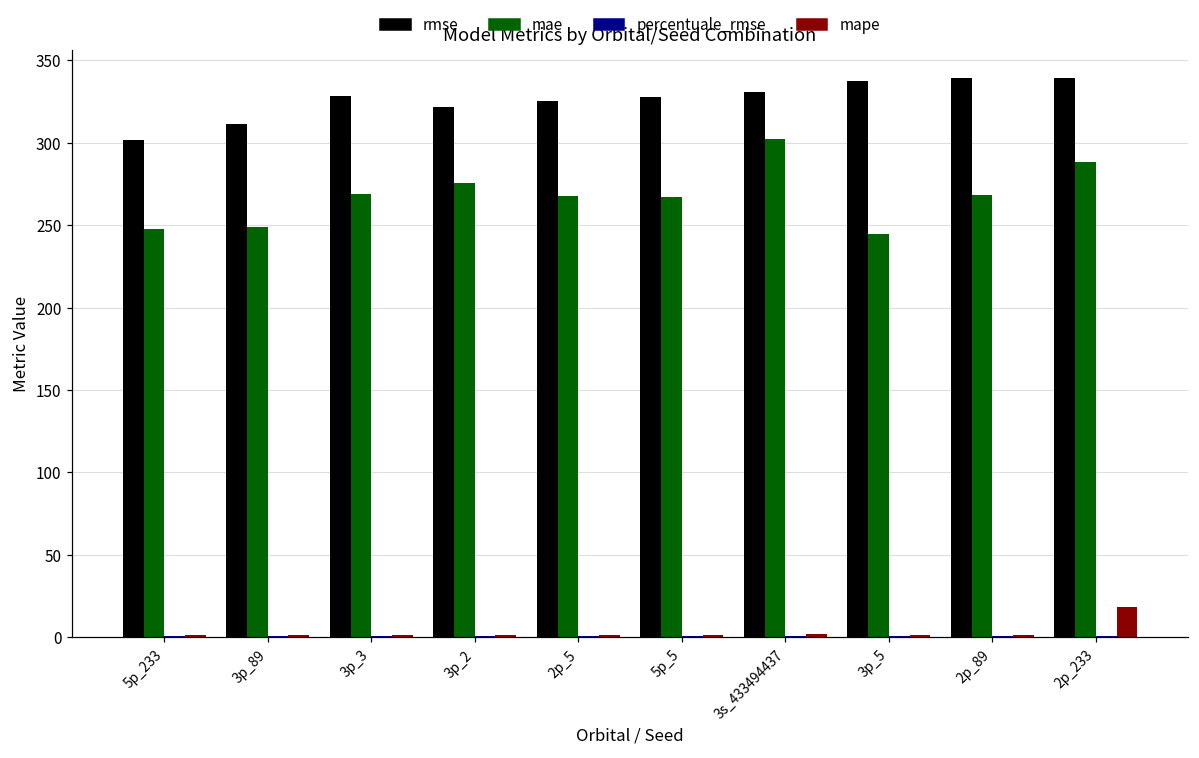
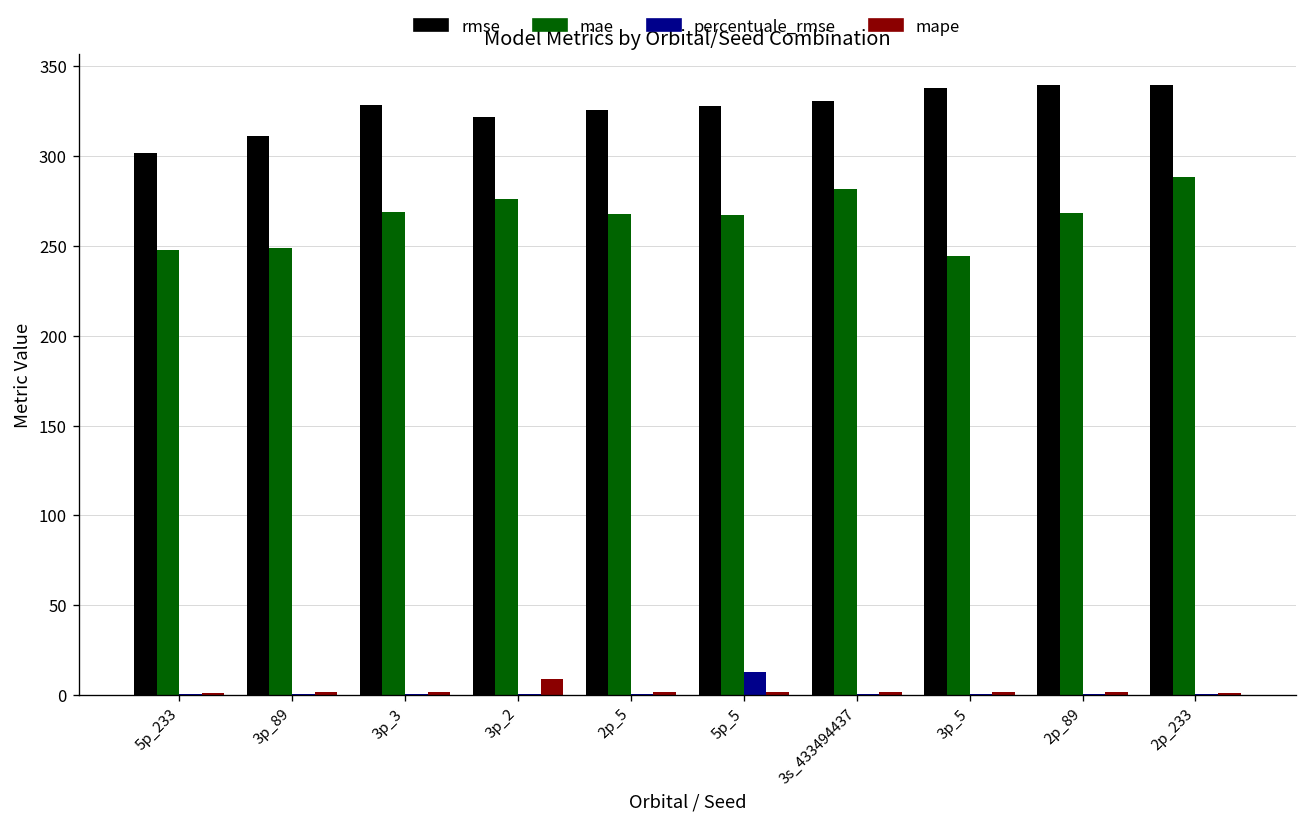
  {
    "rmse": {
      "5p_233": 302,
      "3p_89": 311,
      "3p_3": 328,
      "3p_2": 322,
      "2p_5": 325,
      "5p_5": 328,
      "3s_433494437": 331,
      "3p_5": 338,
      "2p_89": 339,
      "2p_233": 339
    },
    "mae": {
      "5p_233": 247,
      "3p_89": 249,
      "3p_3": 269,
      "3p_2": 276,
      "2p_5": 268,
      "5p_5": 267,
-     "3s_433494437": 302,
+     "3s_433494437": 282,
      "3p_5": 244,
      "2p_89": 268,
      "2p_233": 288
    },
    "percentuale_rmse": {
-     "5p_5": 0
+     "5p_5": 13
    },
    "mape": {
-     "3p_2": 2,
+     "3p_2": 9,
      "3s_433494437": 2,
-     "2p_233": 18
+     "2p_233": 1
    }
  }
